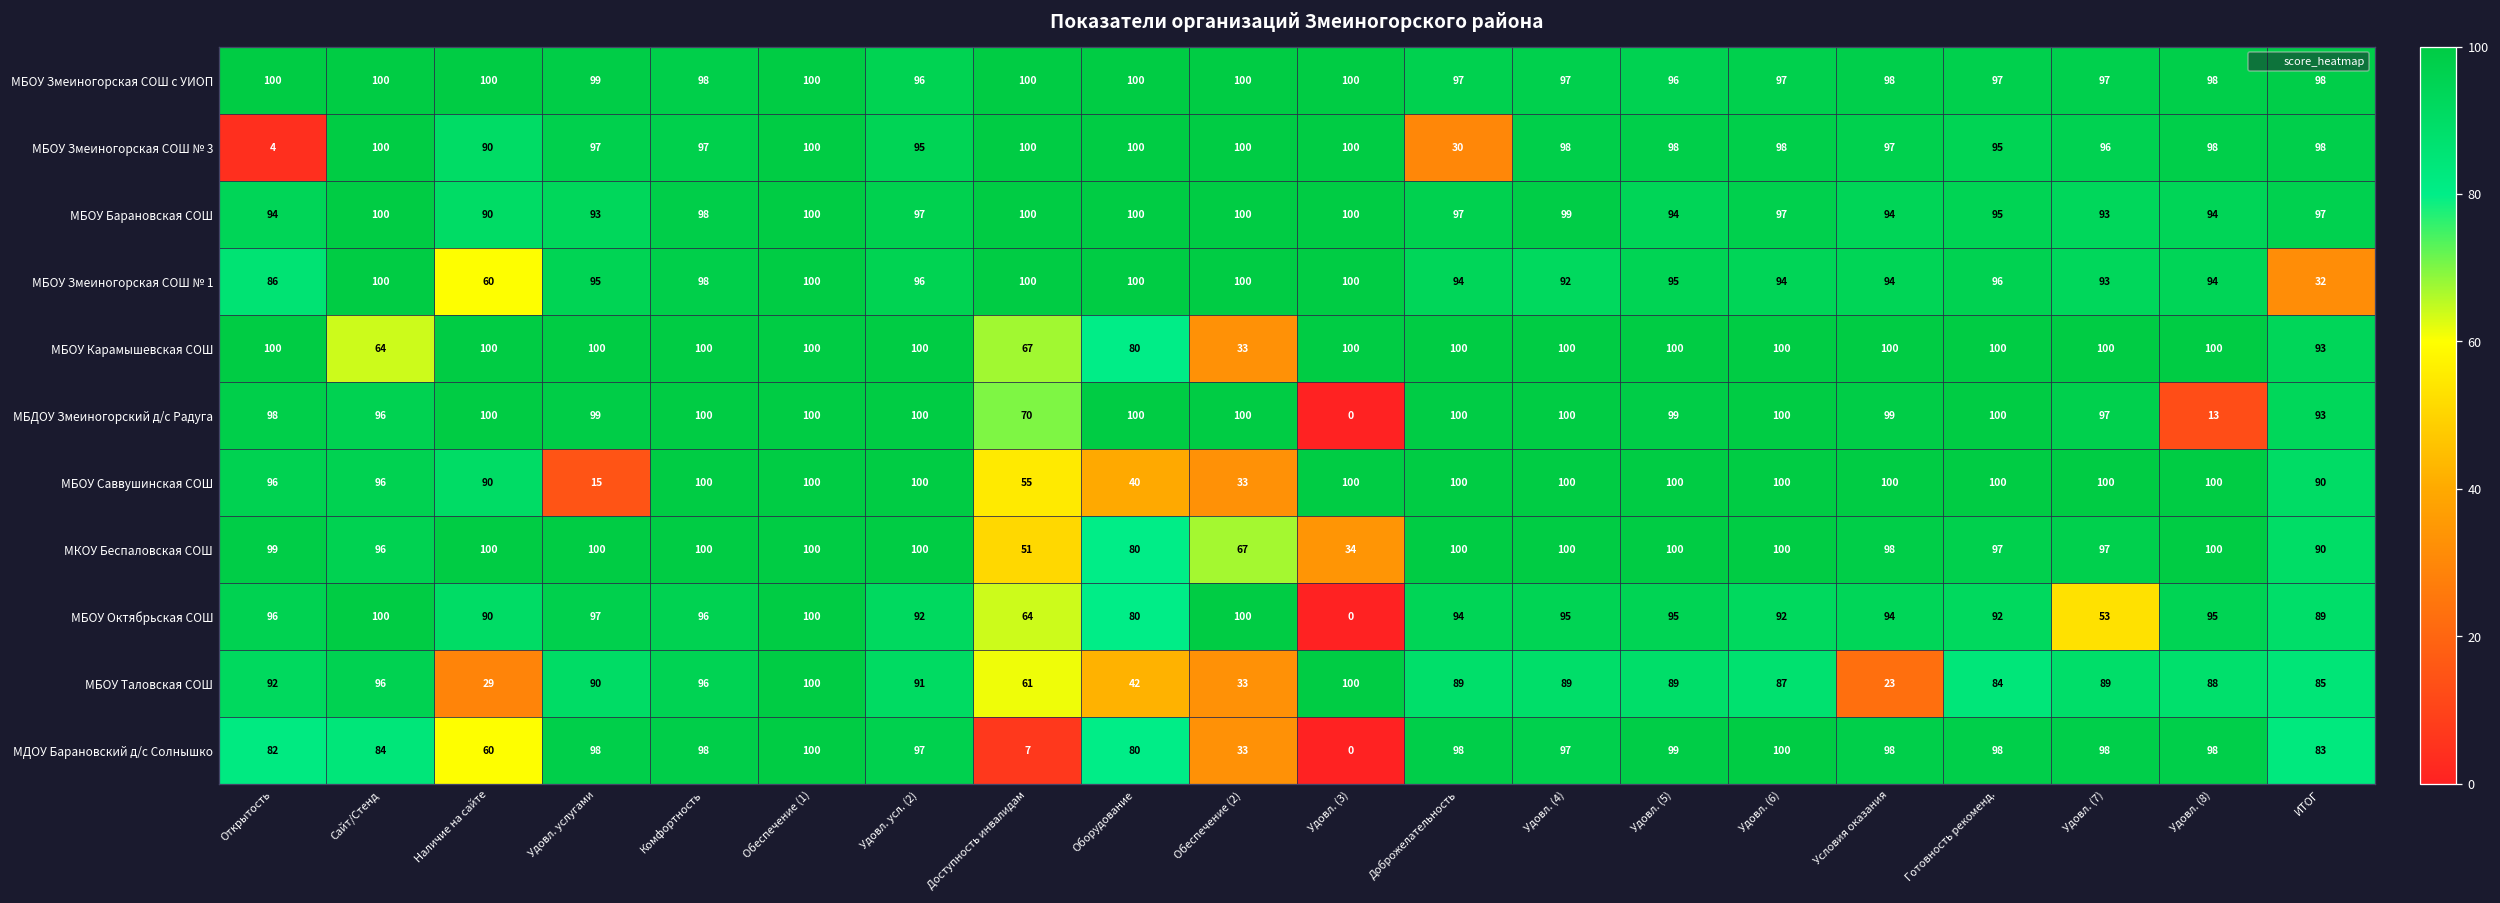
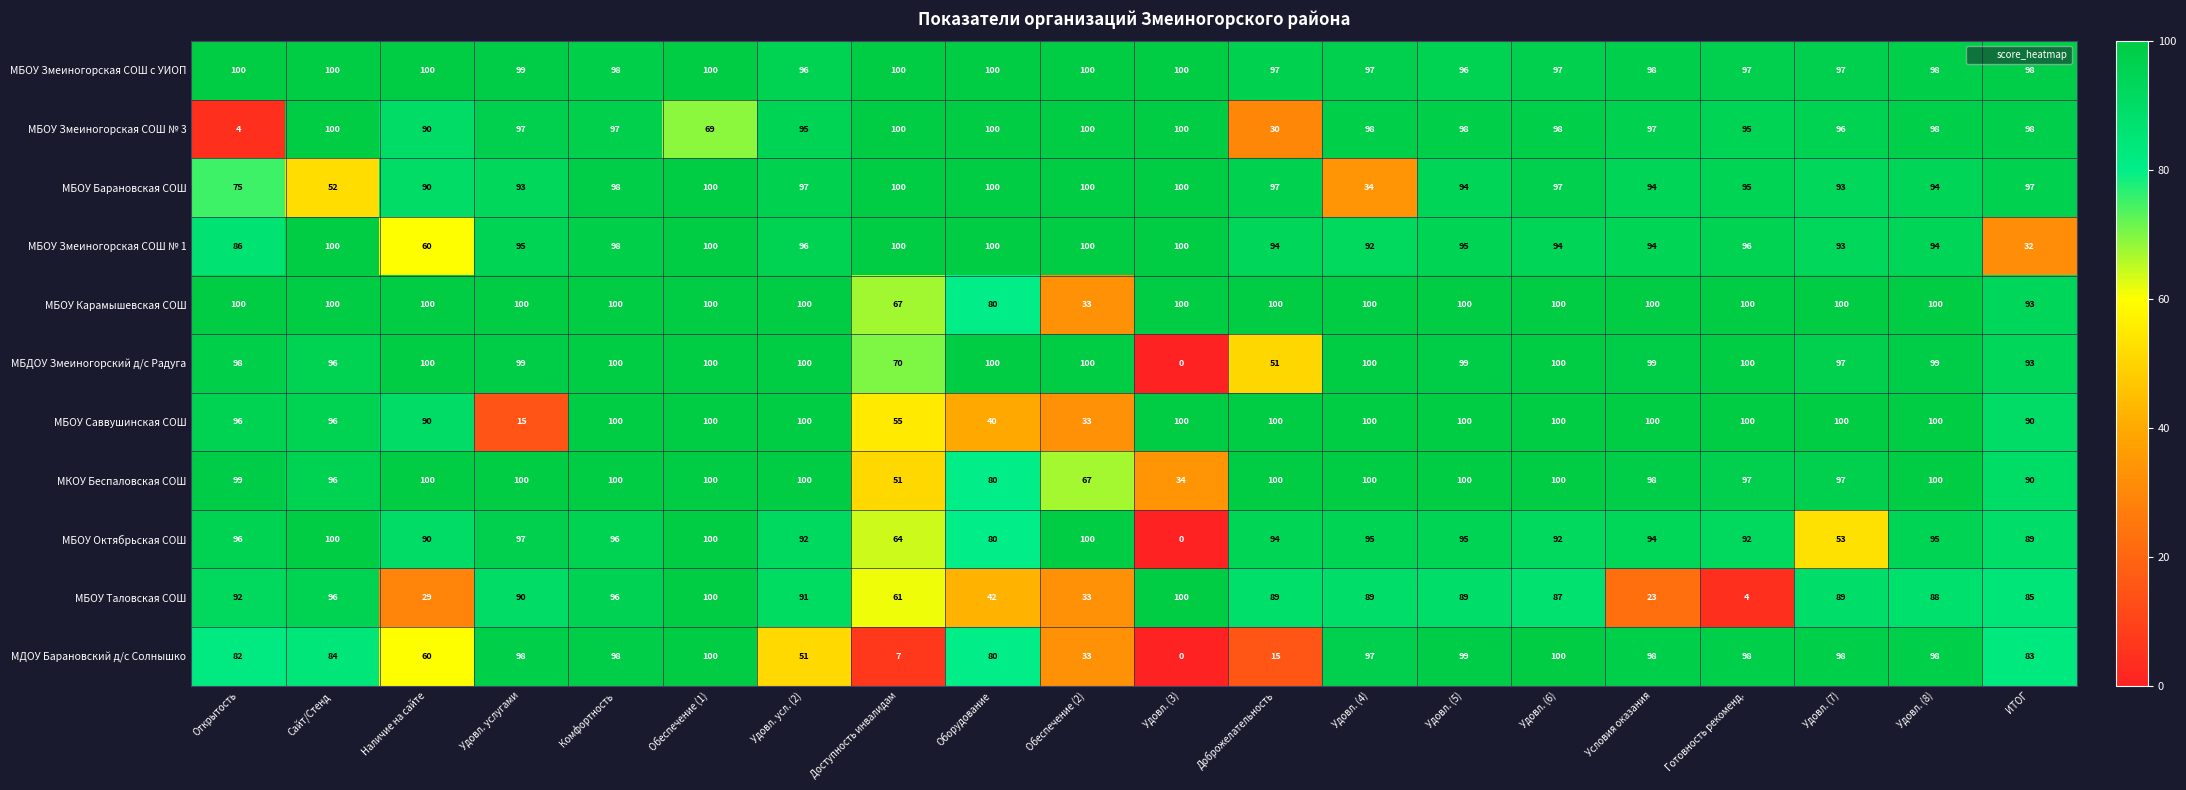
  {
    "МБОУ Змеиногорская СОШ № 3": {
      "Открытость": 4,
      "Сайт/Стенд": 100,
      "Наличие на сайте": 90,
      "Удовл. услугами": 97,
      "Комфортность": 97,
-     "Обеспечение (1)": 100,
+     "Обеспечение (1)": 69,
      "Удовл. усл. (2)": 95,
      "Доступность инвалидам": 100,
      "Оборудование": 100,
      "Обеспечение (2)": 100,
      "Удовл. (3)": 100,
      "Доброжелательность": 30,
      "Удовл. (4)": 98,
      "Удовл. (5)": 98,
      "Удовл. (6)": 98,
      "Условия оказания": 97,
      "Готовность рекоменд.": 95,
      "Удовл. (7)": 96,
      "Удовл. (8)": 98,
      "ИТОГ": 98
    },
    "МБОУ Барановская СОШ": {
-     "Открытость": 94,
-     "Сайт/Стенд": 100,
+     "Открытость": 75,
+     "Сайт/Стенд": 52,
      "Наличие на сайте": 90,
      "Удовл. услугами": 93,
      "Комфортность": 98,
      "Обеспечение (1)": 100,
      "Удовл. усл. (2)": 97,
      "Доступность инвалидам": 100,
      "Оборудование": 100,
      "Обеспечение (2)": 100,
      "Удовл. (3)": 100,
      "Доброжелательность": 97,
-     "Удовл. (4)": 99,
+     "Удовл. (4)": 34,
      "Удовл. (5)": 94,
      "Удовл. (6)": 97,
      "Условия оказания": 94,
      "Готовность рекоменд.": 95,
      "Удовл. (7)": 93,
      "Удовл. (8)": 94,
      "ИТОГ": 97
    },
    "МБОУ Карамышевская СОШ": {
      "Открытость": 100,
-     "Сайт/Стенд": 64,
+     "Сайт/Стенд": 100,
      "Наличие на сайте": 100,
      "Удовл. услугами": 100,
      "Комфортность": 100,
      "Обеспечение (1)": 100,
      "Удовл. усл. (2)": 100,
      "Доступность инвалидам": 67,
      "Оборудование": 80,
      "Обеспечение (2)": 33,
      "Удовл. (3)": 100,
      "Доброжелательность": 100,
      "Удовл. (4)": 100,
      "Удовл. (5)": 100,
      "Удовл. (6)": 100,
      "Условия оказания": 100,
      "Готовность рекоменд.": 100,
      "Удовл. (7)": 100,
      "Удовл. (8)": 100,
      "ИТОГ": 93
    },
    "МБДОУ Змеиногорский д/с Радуга": {
      "Открытость": 98,
      "Сайт/Стенд": 96,
      "Наличие на сайте": 100,
      "Удовл. услугами": 99,
      "Комфортность": 100,
      "Обеспечение (1)": 100,
      "Удовл. усл. (2)": 100,
      "Доступность инвалидам": 70,
      "Оборудование": 100,
      "Обеспечение (2)": 100,
      "Удовл. (3)": 0,
-     "Доброжелательность": 100,
+     "Доброжелательность": 51,
      "Удовл. (4)": 100,
      "Удовл. (5)": 99,
      "Удовл. (6)": 100,
      "Условия оказания": 99,
      "Готовность рекоменд.": 100,
      "Удовл. (7)": 97,
-     "Удовл. (8)": 13,
+     "Удовл. (8)": 99,
      "ИТОГ": 93
    },
    "МБОУ Таловская СОШ": {
      "Открытость": 92,
      "Сайт/Стенд": 96,
      "Наличие на сайте": 29,
      "Удовл. услугами": 90,
      "Комфортность": 96,
      "Обеспечение (1)": 100,
      "Удовл. усл. (2)": 91,
      "Доступность инвалидам": 61,
      "Оборудование": 42,
      "Обеспечение (2)": 33,
      "Удовл. (3)": 100,
      "Доброжелательность": 89,
      "Удовл. (4)": 89,
      "Удовл. (5)": 89,
      "Удовл. (6)": 87,
      "Условия оказания": 23,
-     "Готовность рекоменд.": 84,
+     "Готовность рекоменд.": 4,
      "Удовл. (7)": 89,
      "Удовл. (8)": 88,
      "ИТОГ": 85
    },
    "МДОУ Барановский д/с Солнышко": {
      "Открытость": 82,
      "Сайт/Стенд": 84,
      "Наличие на сайте": 60,
      "Удовл. услугами": 98,
      "Комфортность": 98,
      "Обеспечение (1)": 100,
-     "Удовл. усл. (2)": 97,
+     "Удовл. усл. (2)": 51,
      "Доступность инвалидам": 7,
      "Оборудование": 80,
      "Обеспечение (2)": 33,
      "Удовл. (3)": 0,
-     "Доброжелательность": 98,
+     "Доброжелательность": 15,
      "Удовл. (4)": 97,
      "Удовл. (5)": 99,
      "Удовл. (6)": 100,
      "Условия оказания": 98,
      "Готовность рекоменд.": 98,
      "Удовл. (7)": 98,
      "Удовл. (8)": 98,
      "ИТОГ": 83
    }
  }
